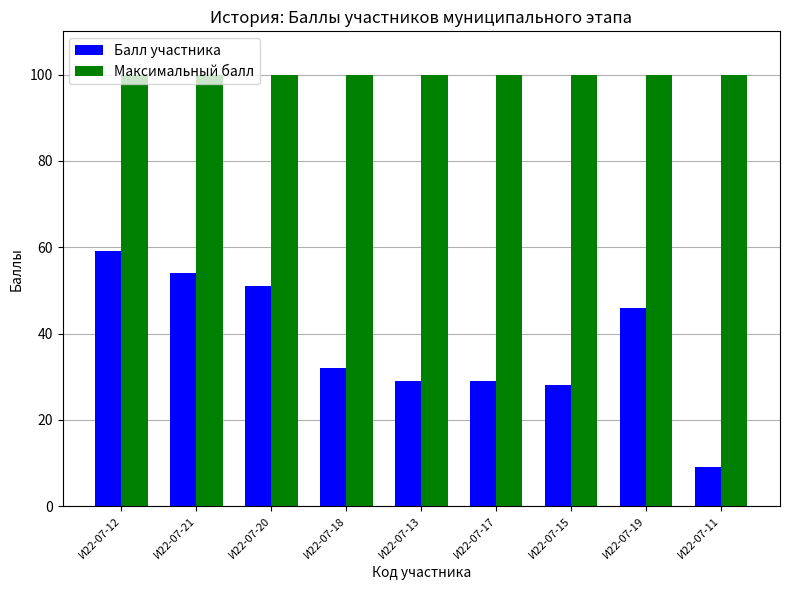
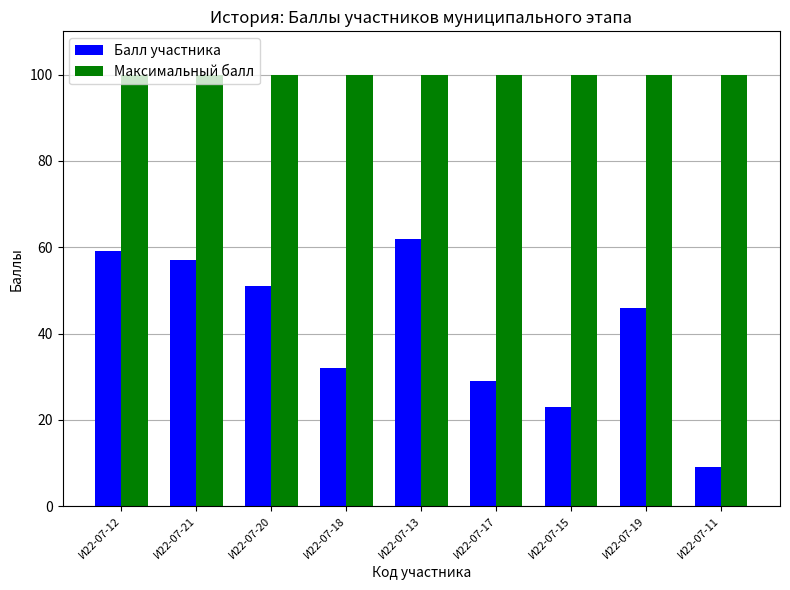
  {
    "Балл участника": {
      "И22-07-12": 59,
-     "И22-07-21": 54,
+     "И22-07-21": 57,
      "И22-07-20": 51,
      "И22-07-18": 32,
-     "И22-07-13": 29,
+     "И22-07-13": 62,
      "И22-07-17": 29,
-     "И22-07-15": 28,
+     "И22-07-15": 23,
      "И22-07-19": 46,
      "И22-07-11": 9
    },
    "Максимальный балл": {
      "И22-07-20": 100,
      "И22-07-18": 100,
      "И22-07-13": 100,
      "И22-07-17": 100,
      "И22-07-15": 100,
      "И22-07-19": 100,
      "И22-07-11": 100
    }
  }
